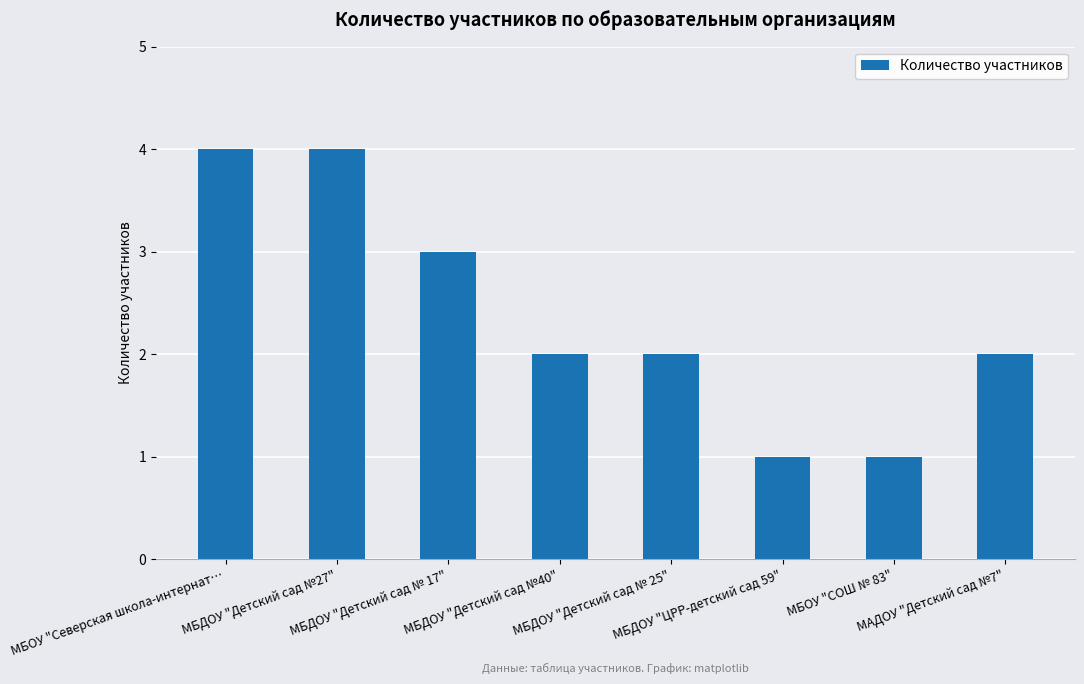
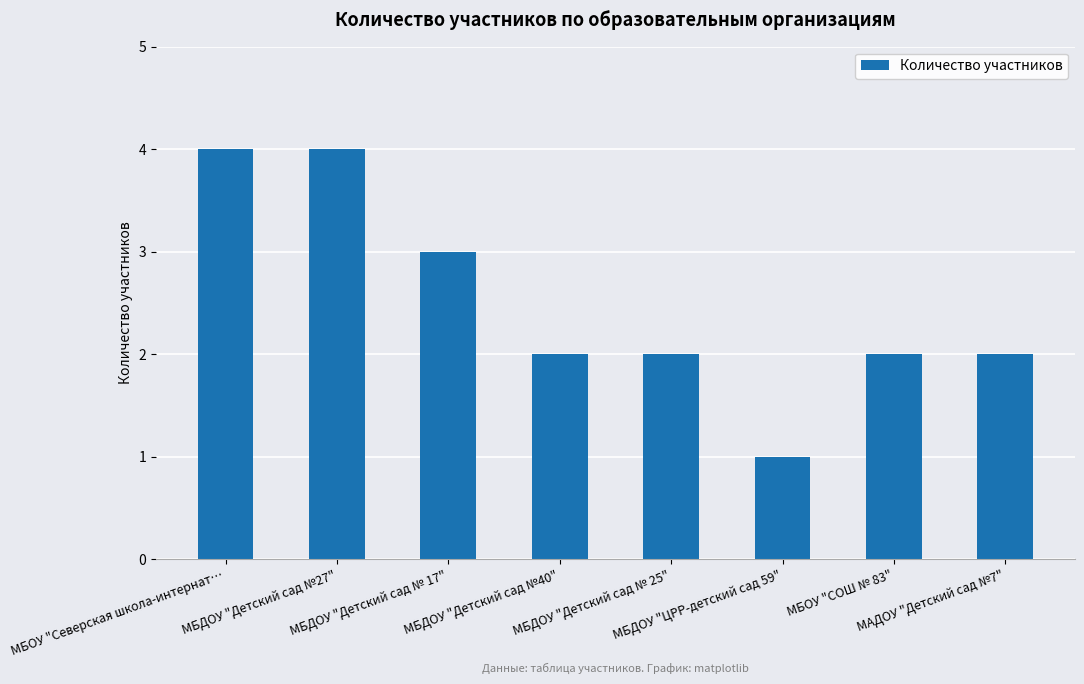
  {
    "МБОУ \"Северская школа-интернат…": 4,
    "МБДОУ \"Детский сад №27\"": 4,
    "МБДОУ \"Детский сад № 17\"": 3,
    "МБДОУ \"Детский сад №40\"": 2,
    "МБДОУ \"Детский сад № 25\"": 2,
    "МБДОУ \"ЦРР-детский сад 59\"": 1,
-   "МБОУ \"СОШ № 83\"": 1,
+   "МБОУ \"СОШ № 83\"": 2,
    "МАДОУ \"Детский сад №7\"": 2
  }
